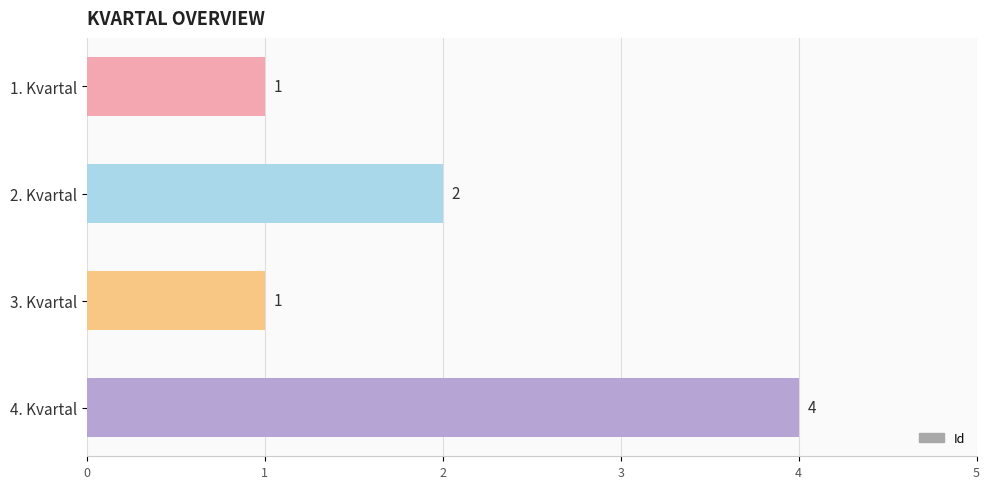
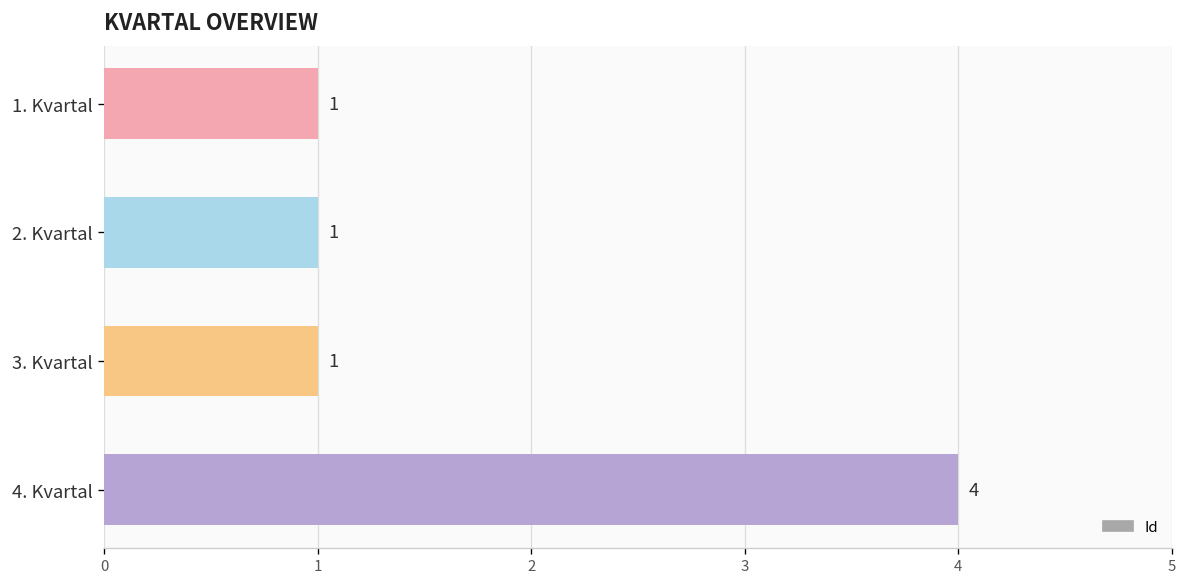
  {
    "1. Kvartal": 1,
-   "2. Kvartal": 2,
+   "2. Kvartal": 1,
    "3. Kvartal": 1,
    "4. Kvartal": 4
  }
